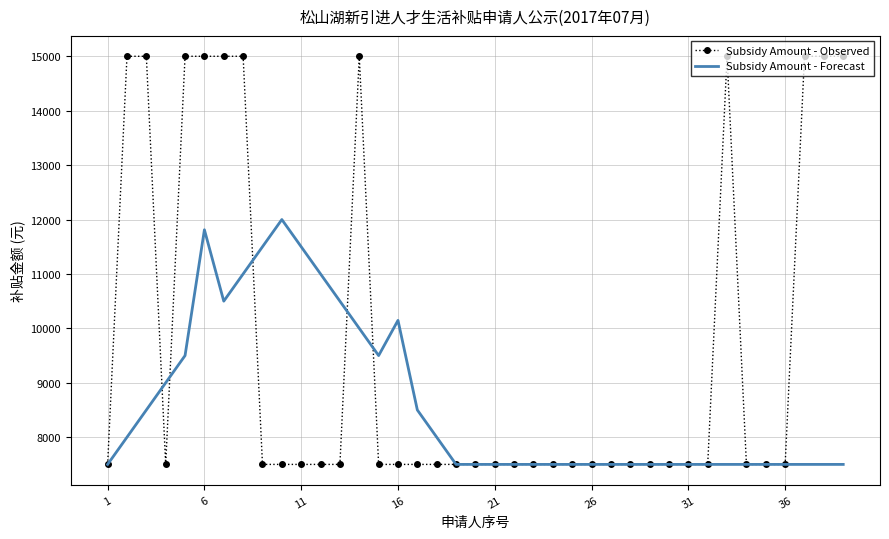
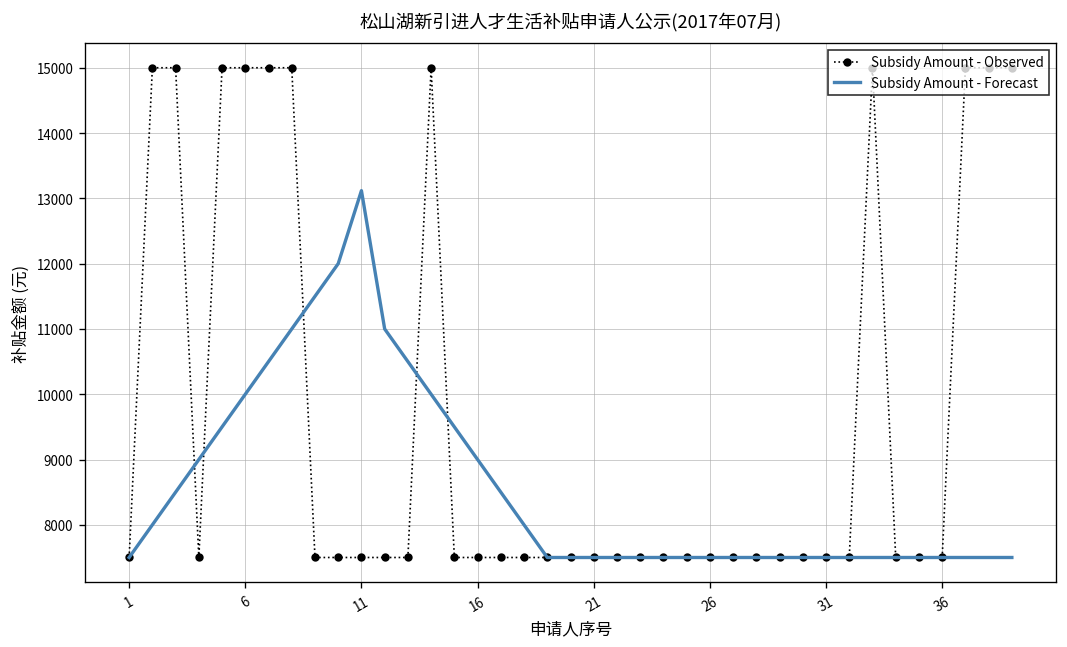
  {
    "Subsidy Amount - Observed": {
      "6": 15000,
      "11": 7500,
      "16": 7500
    },
    "Subsidy Amount - Forecast": {
-     "6": 11800,
-     "11": 11500,
-     "16": 10100
+     "6": 10000,
+     "11": 13100,
+     "16": 9000
    }
  }
